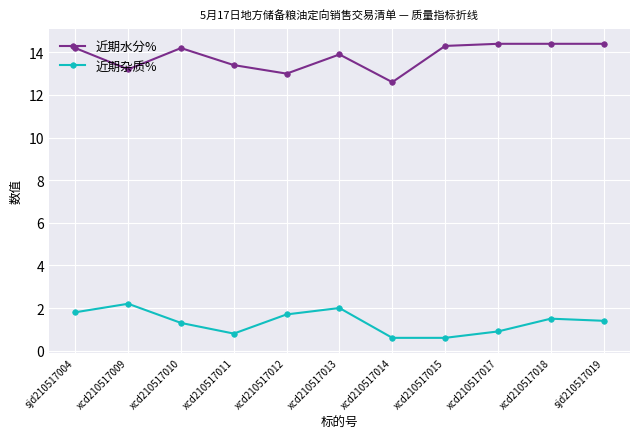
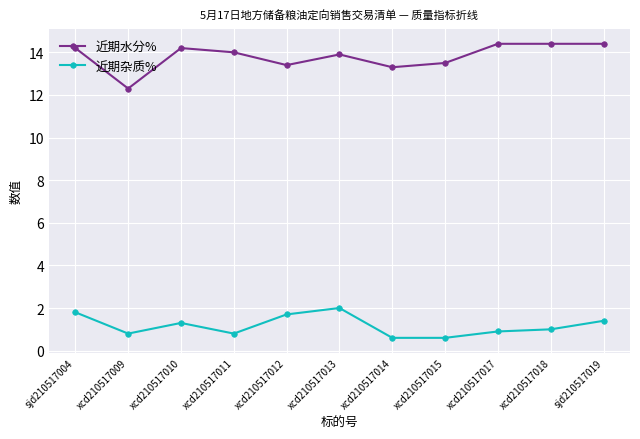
  {
    "近期水分%": {
      "sjd210517004": 14.2,
-     "xcd210517009": 13.2,
+     "xcd210517009": 12.3,
      "xcd210517010": 14.2,
-     "xcd210517011": 13.4,
-     "xcd210517012": 13.0,
+     "xcd210517011": 14.0,
+     "xcd210517012": 13.4,
      "xcd210517013": 13.9,
-     "xcd210517014": 12.6,
-     "xcd210517015": 14.3,
+     "xcd210517014": 13.3,
+     "xcd210517015": 13.5,
      "xcd210517017": 14.4,
      "xcd210517018": 14.4,
      "sjd210517019": 14.4
    },
    "近期杂质%": {
      "sjd210517004": 1.8,
-     "xcd210517009": 2.2,
+     "xcd210517009": 0.8,
      "xcd210517010": 1.3,
      "xcd210517011": 0.8,
      "xcd210517012": 1.7,
      "xcd210517013": 2.0,
      "xcd210517014": 0.6,
      "xcd210517015": 0.6,
      "xcd210517017": 0.9,
-     "xcd210517018": 1.5,
+     "xcd210517018": 1.0,
      "sjd210517019": 1.4
    }
  }
